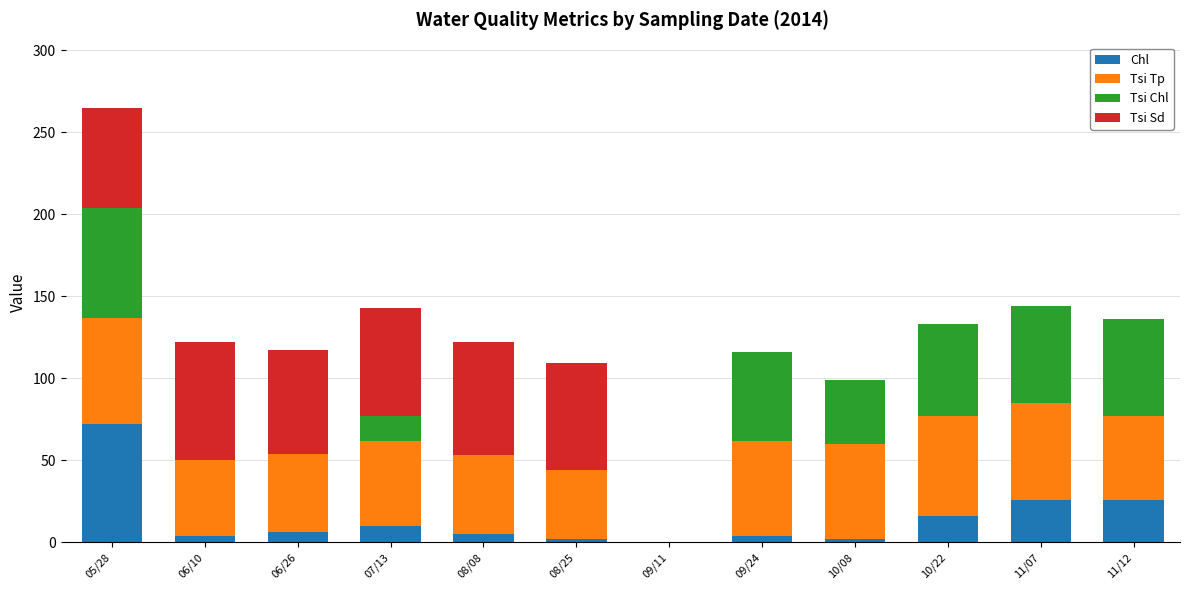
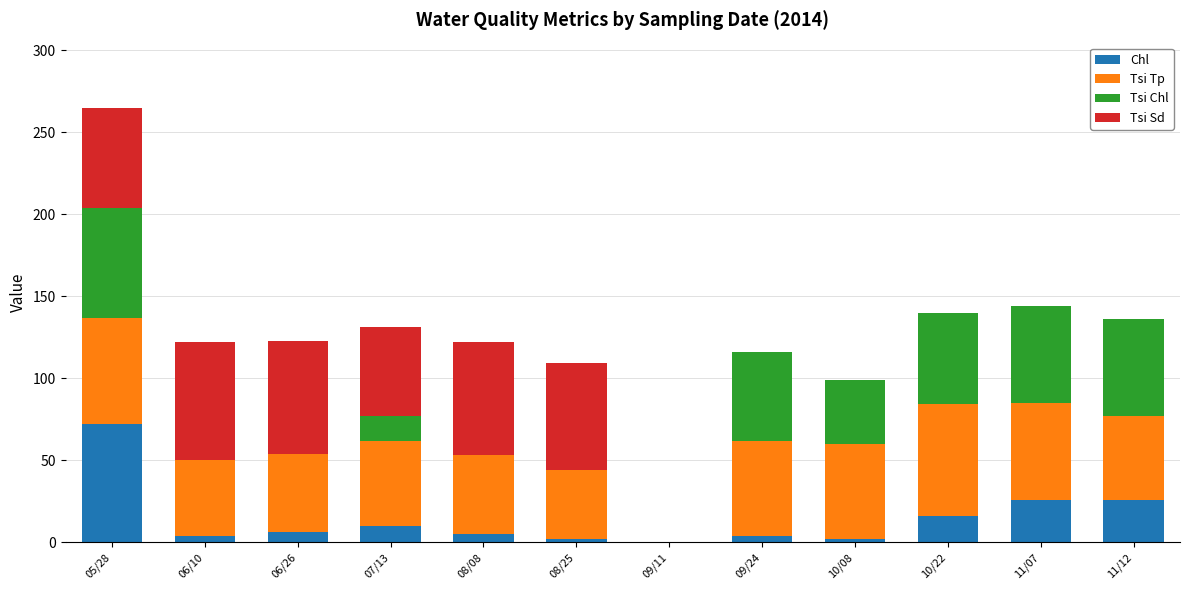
  {
    "Chl": {
      "05/28": 72,
      "06/10": 4,
      "06/26": 6,
      "07/13": 10,
      "08/08": 5,
      "08/25": 2,
      "09/11": 0,
      "09/24": 4,
      "10/08": 2,
      "10/22": 16,
      "11/07": 26,
      "11/12": 26
    },
    "Tsi Tp": {
      "05/28": 65,
      "06/10": 46,
      "06/26": 48,
      "07/13": 52,
      "08/08": 48,
      "08/25": 42,
      "09/11": 0,
      "09/24": 58,
      "10/08": 58,
-     "10/22": 61,
+     "10/22": 68,
      "11/07": 59,
      "11/12": 51
    },
    "Tsi Chl": {
      "05/28": 67,
      "06/10": 0,
      "06/26": 0,
      "07/13": 15,
      "08/08": 0,
      "08/25": 0,
      "09/11": 0,
      "09/24": 54,
      "10/08": 39,
      "10/22": 56,
      "11/07": 59,
      "11/12": 59
    },
    "Tsi Sd": {
      "05/28": 61,
      "06/10": 72,
-     "06/26": 63,
-     "07/13": 66,
+     "06/26": 69,
+     "07/13": 54,
      "08/08": 69,
      "08/25": 65,
      "09/11": 0,
      "09/24": 0,
      "10/08": 0,
      "10/22": 0,
      "11/07": 0,
      "11/12": 0
    }
  }
